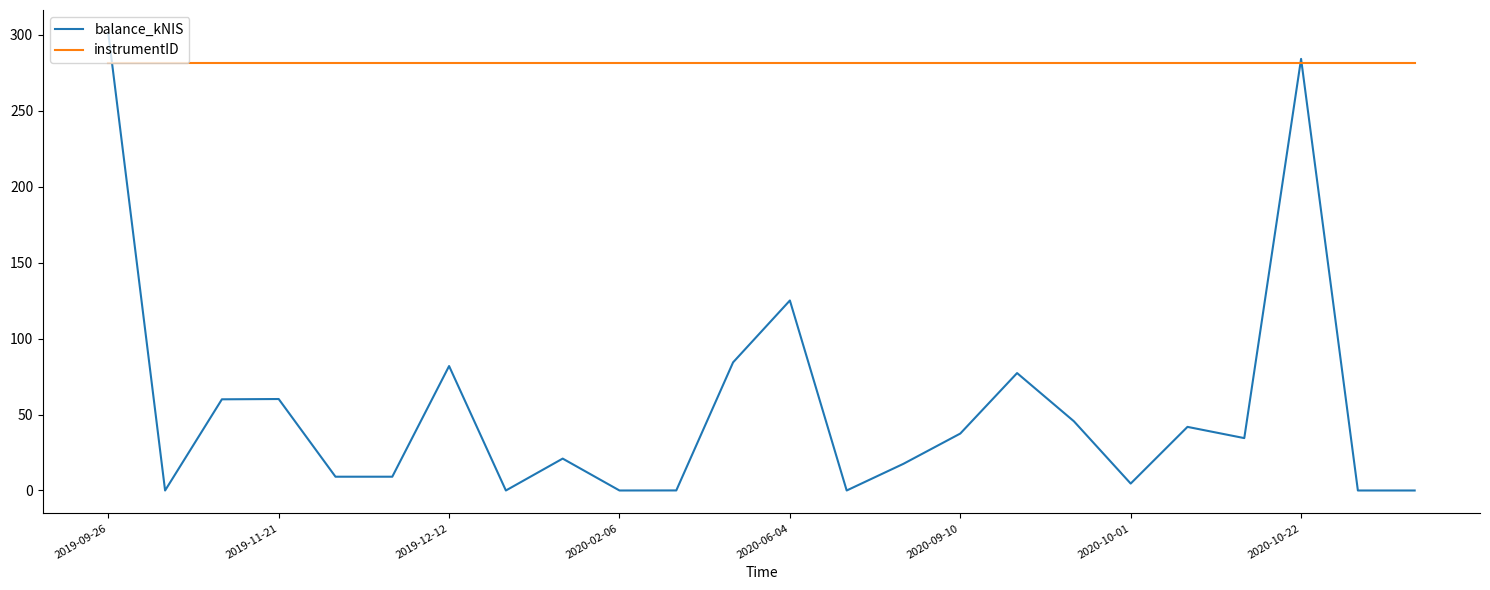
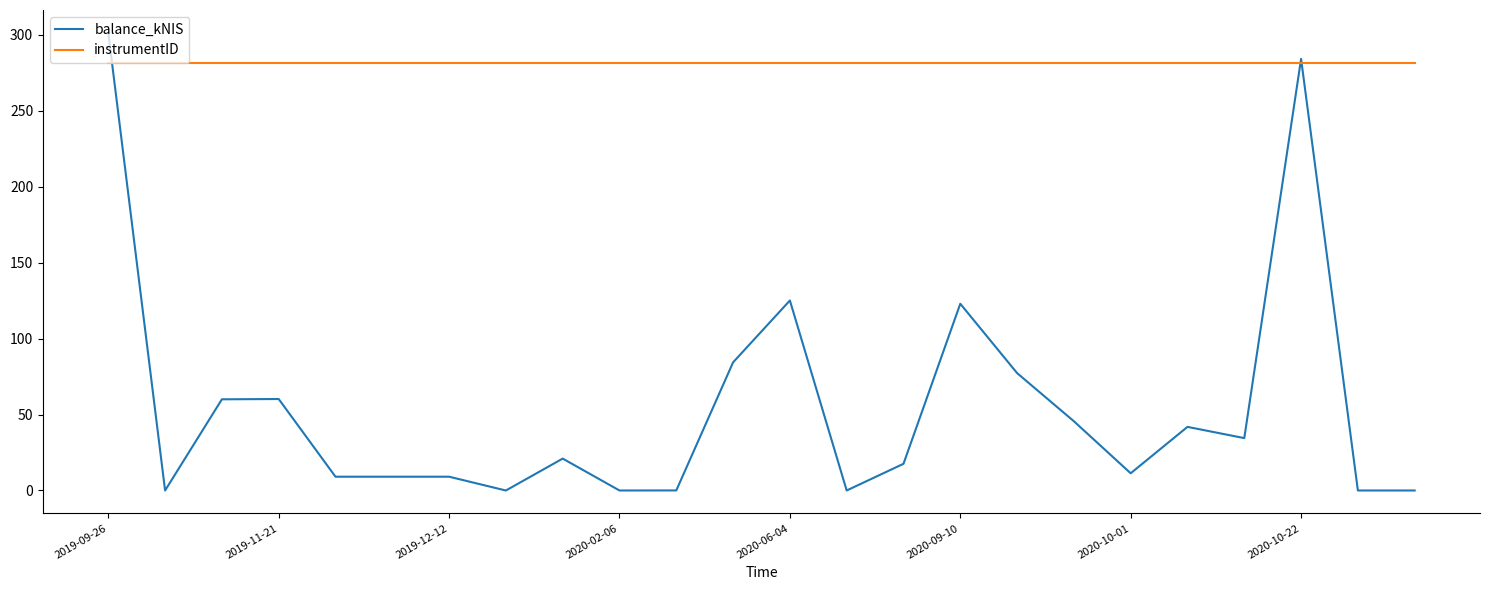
  {
    "balance_kNIS": {
      "2019-11-21": 60,
-     "2019-12-12": 82,
+     "2019-12-12": 9,
      "2020-02-06": 0,
      "2020-06-04": 125,
-     "2020-09-10": 37,
-     "2020-10-01": 5,
+     "2020-09-10": 123,
+     "2020-10-01": 11,
      "2020-10-22": 284
    },
    "instrumentID": {
      "2019-09-26": 281,
      "2019-11-21": 281,
      "2019-12-12": 281,
      "2020-02-06": 281,
      "2020-06-04": 281,
      "2020-09-10": 281,
      "2020-10-01": 281,
      "2020-10-22": 281
    }
  }
